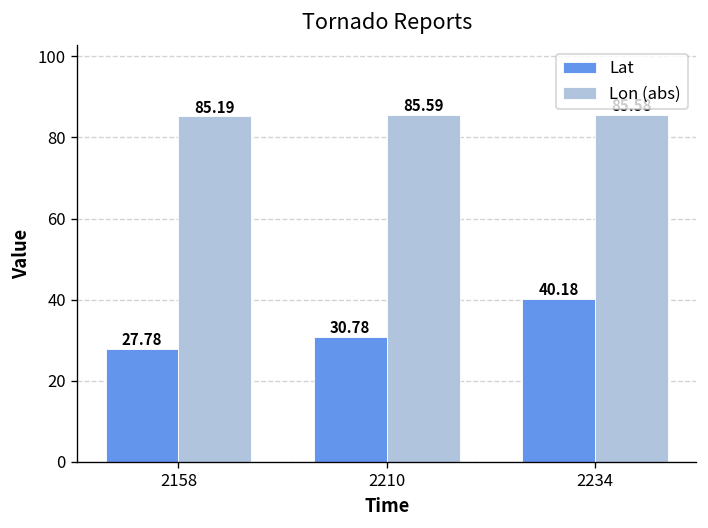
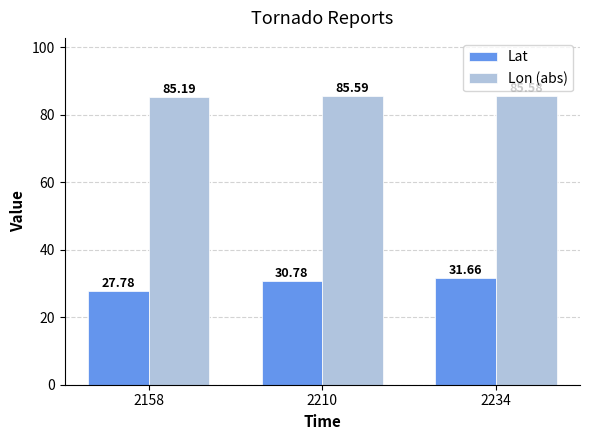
  {
    "Lat": {
      "2158": 27.78,
      "2210": 30.78,
-     "2234": 40.18
+     "2234": 31.66
    },
    "Lon (abs)": {
      "2158": 85.19,
      "2210": 85.59
    }
  }
